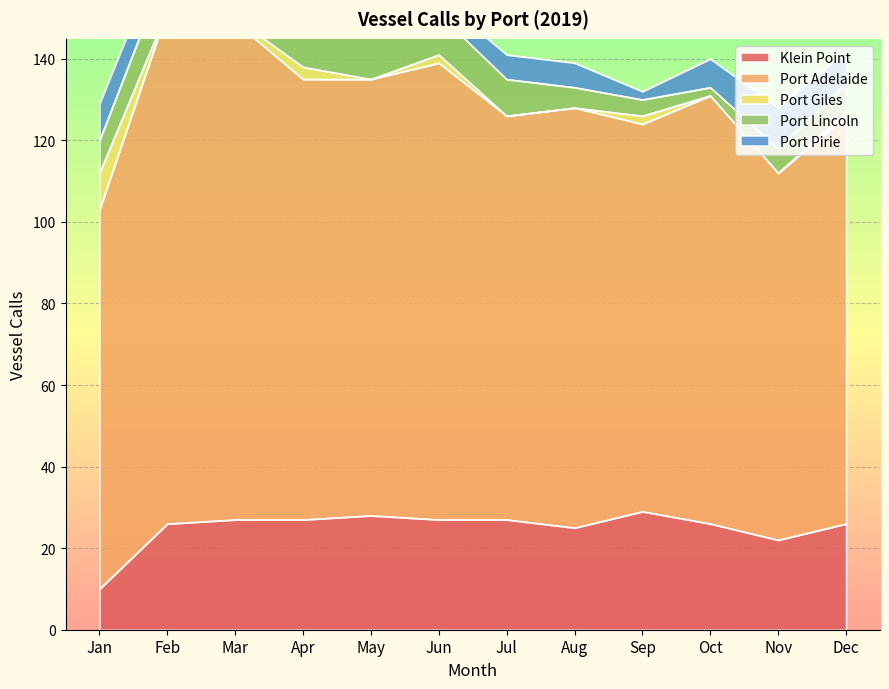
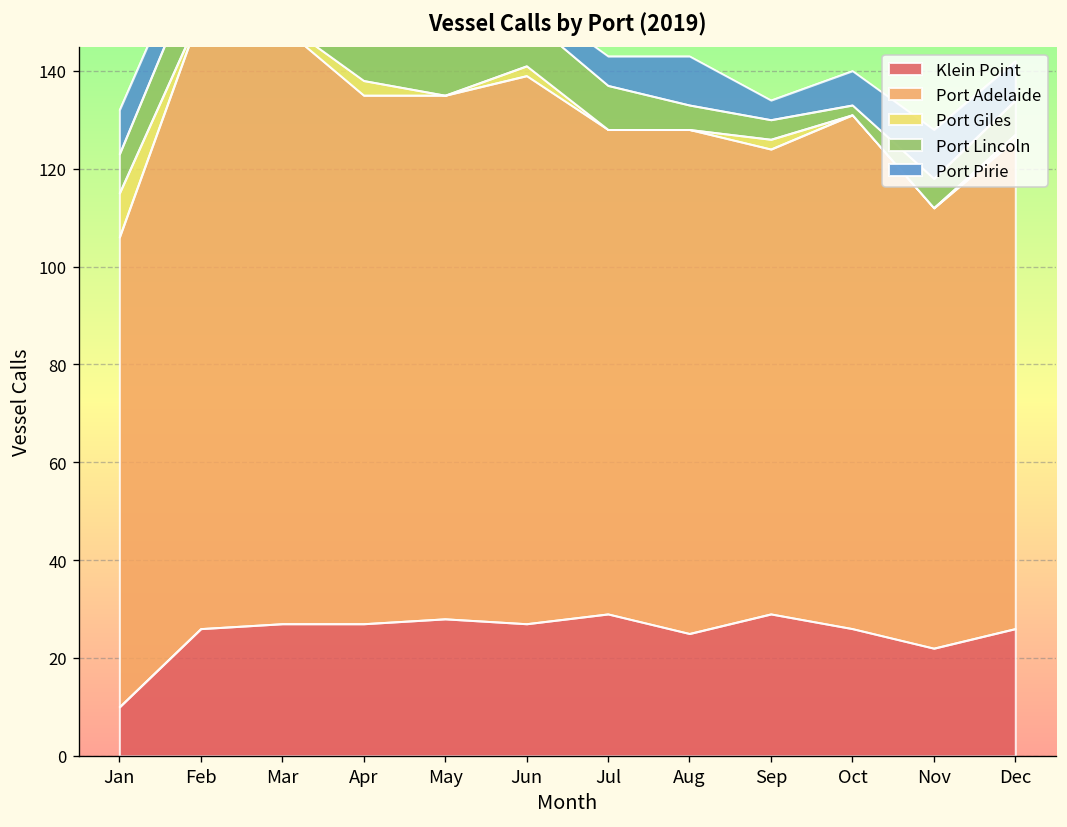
  {
    "Klein Point": {
      "Jan": 10,
      "Feb": 26,
      "Mar": 27,
      "Apr": 27,
      "May": 28,
      "Jun": 27,
-     "Jul": 27,
+     "Jul": 29,
      "Aug": 25,
      "Sep": 29,
      "Oct": 26,
      "Nov": 22,
      "Dec": 26
    },
    "Port Adelaide": {
-     "Jan": 93,
+     "Jan": 96,
      "Apr": 108,
      "Jun": 112,
      "Sep": 95
    },
    "Port Giles": {
      "Jan": 9,
      "Apr": 3,
      "Jun": 2,
      "Sep": 2
    },
    "Port Lincoln": {
      "Jan": 8,
      "Jul": 9,
      "Aug": 5,
      "Sep": 4,
      "Oct": 2
    },
    "Port Pirie": {
      "Jan": 9,
      "Jul": 6,
-     "Aug": 6,
-     "Sep": 2,
+     "Aug": 10,
+     "Sep": 4,
      "Oct": 7
    }
  }
